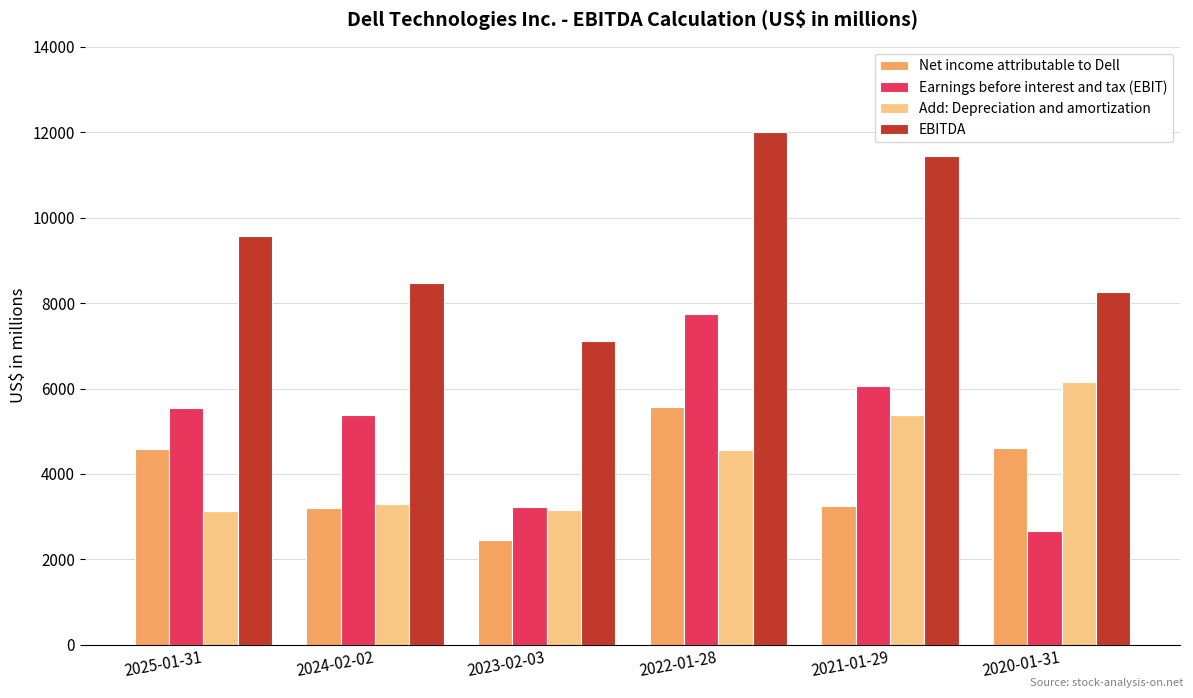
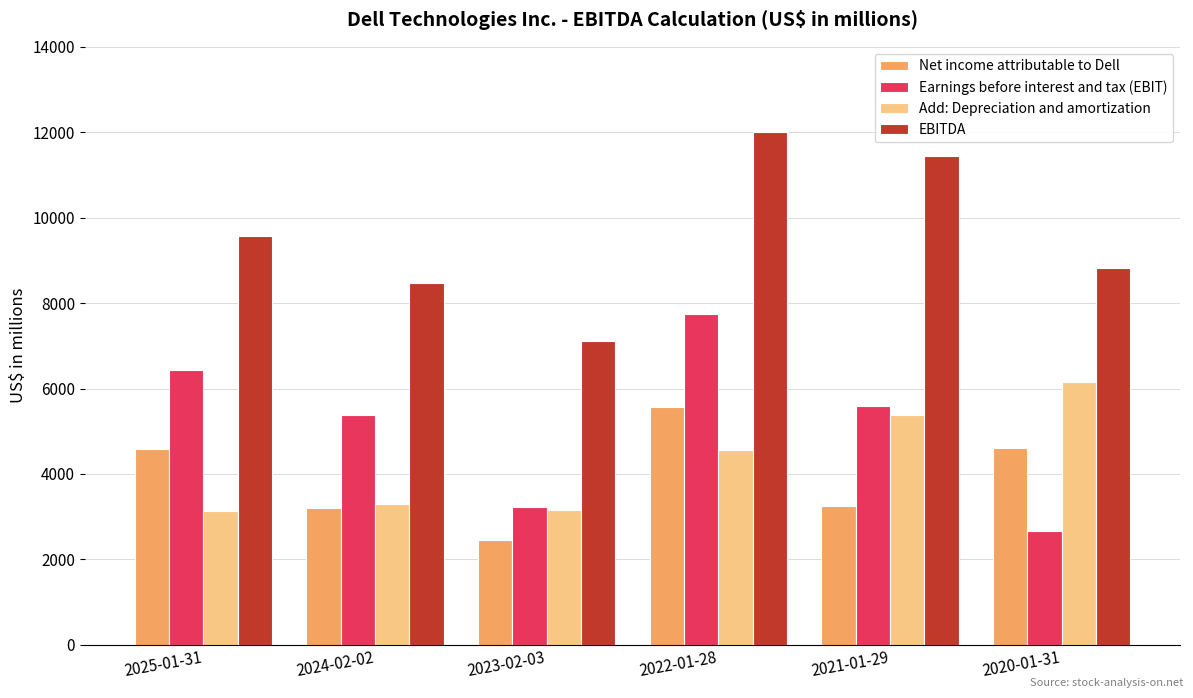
  {
    "Earnings before interest and tax (EBIT)": {
-     "2025-01-31": 5500,
+     "2025-01-31": 6400,
      "2024-02-02": 5400,
      "2023-02-03": 3200,
      "2022-01-28": 7800,
-     "2021-01-29": 6100,
+     "2021-01-29": 5600,
      "2020-01-31": 2700
    },
    "EBITDA": {
      "2025-01-31": 9600,
      "2024-02-02": 8500,
      "2023-02-03": 7100,
      "2022-01-28": 12000,
      "2021-01-29": 11400,
-     "2020-01-31": 8300
+     "2020-01-31": 8800
    }
  }
